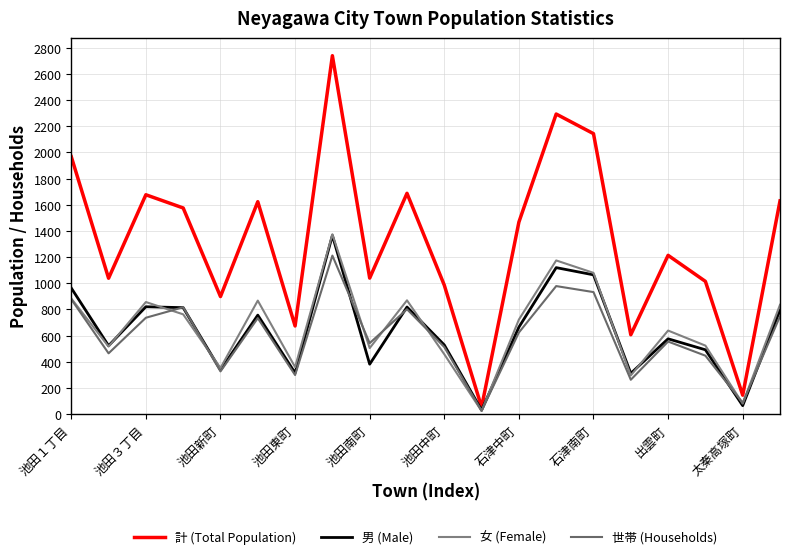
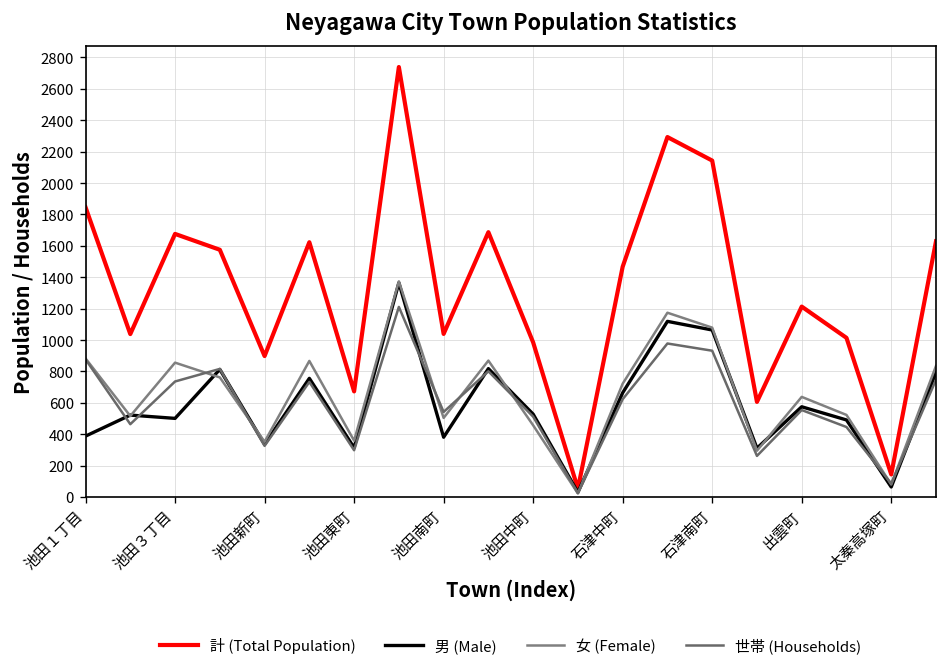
  {
    "計 (Total Population)": {
-     "池田１丁目": 1970,
+     "池田１丁目": 1850,
      "池田３丁目": 1680,
      "池田新町": 900,
      "池田東町": 670,
      "池田南町": 1040,
      "池田中町": 990,
      "石津中町": 1470,
      "石津南町": 2140,
      "出雲町": 1210,
      "太秦高塚町": 140
    },
    "男 (Male)": {
-     "池田１丁目": 960,
-     "池田３丁目": 820,
+     "池田１丁目": 390,
+     "池田３丁目": 500,
      "池田南町": 380,
      "石津中町": 660,
      "出雲町": 580
    }
  }
